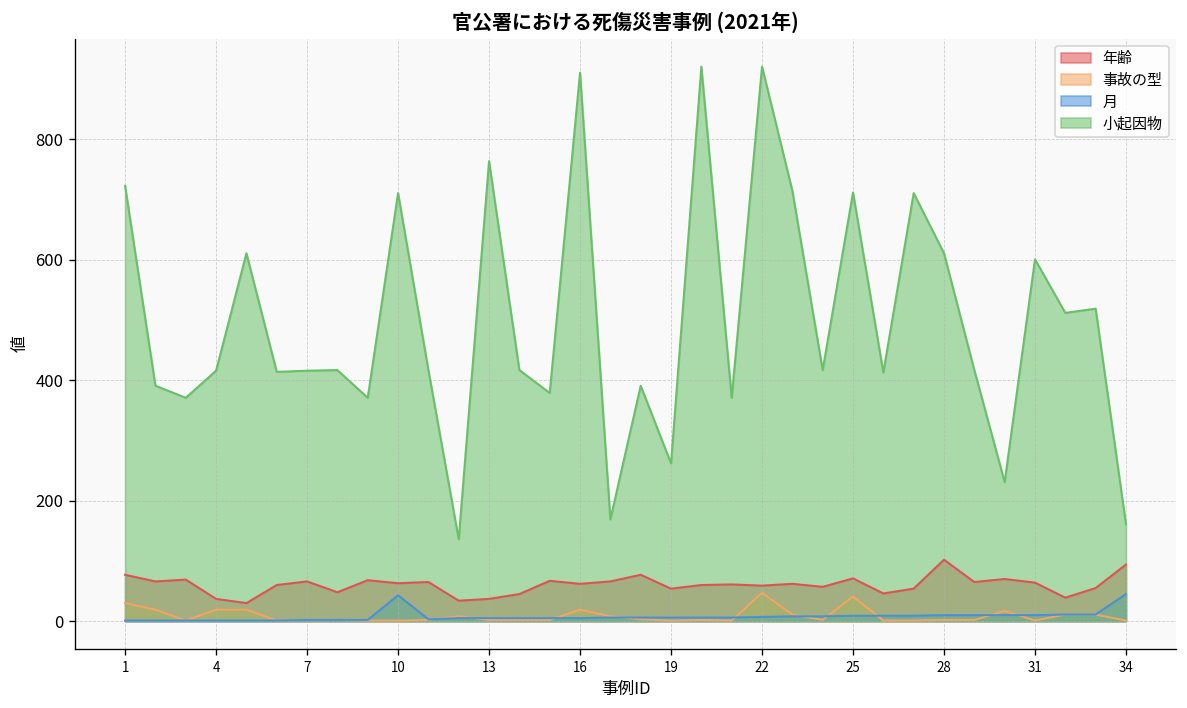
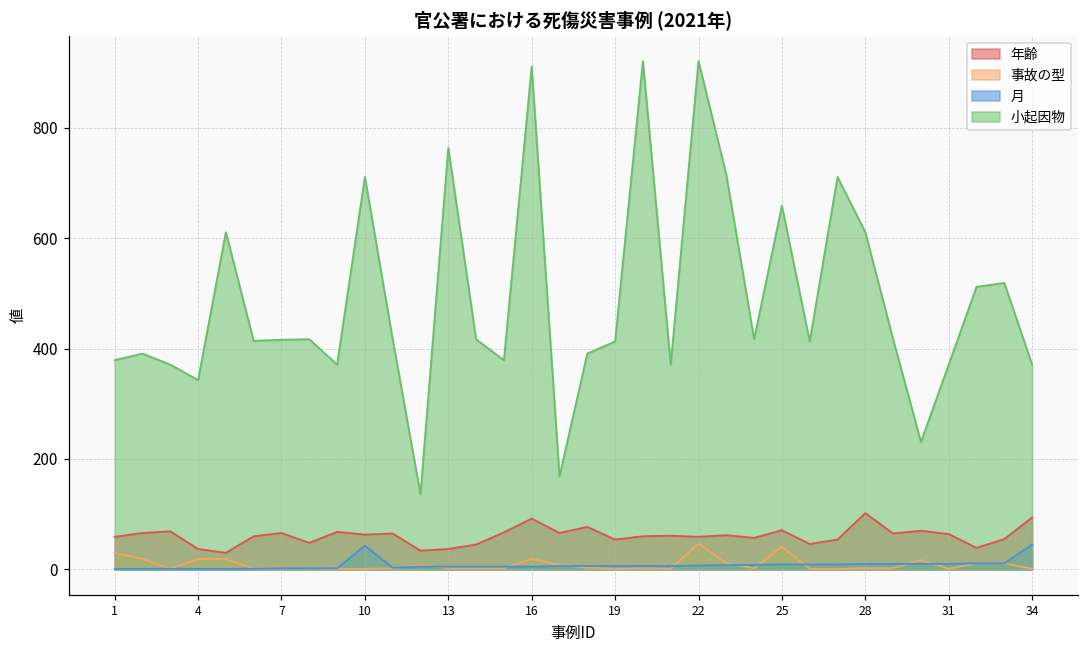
  {
    "年齢": {
-     "1": 80,
+     "1": 60,
      "4": 40,
      "7": 70,
      "10": 60,
      "13": 40,
-     "16": 60,
+     "16": 90,
      "19": 50,
      "22": 60,
      "25": 70,
      "28": 100,
      "31": 60,
      "34": 90
    },
    "事故の型": {
      "1": 30,
      "4": 20,
      "10": 0,
      "16": 20,
      "22": 50,
      "25": 40,
      "28": 0,
      "31": 0,
      "34": 0
    },
    "月": {
      "1": 0,
      "4": 0,
      "10": 40,
      "16": 10,
      "22": 10,
      "25": 10,
      "28": 10,
      "31": 10,
      "34": 50
    },
    "小起因物": {
-     "1": 720,
-     "4": 420,
+     "1": 380,
+     "4": 340,
      "7": 420,
      "10": 710,
      "13": 760,
      "16": 910,
-     "19": 260,
+     "19": 410,
      "22": 920,
-     "25": 710,
+     "25": 660,
      "28": 610,
-     "31": 600,
-     "34": 160
+     "31": 370,
+     "34": 370
    }
  }
